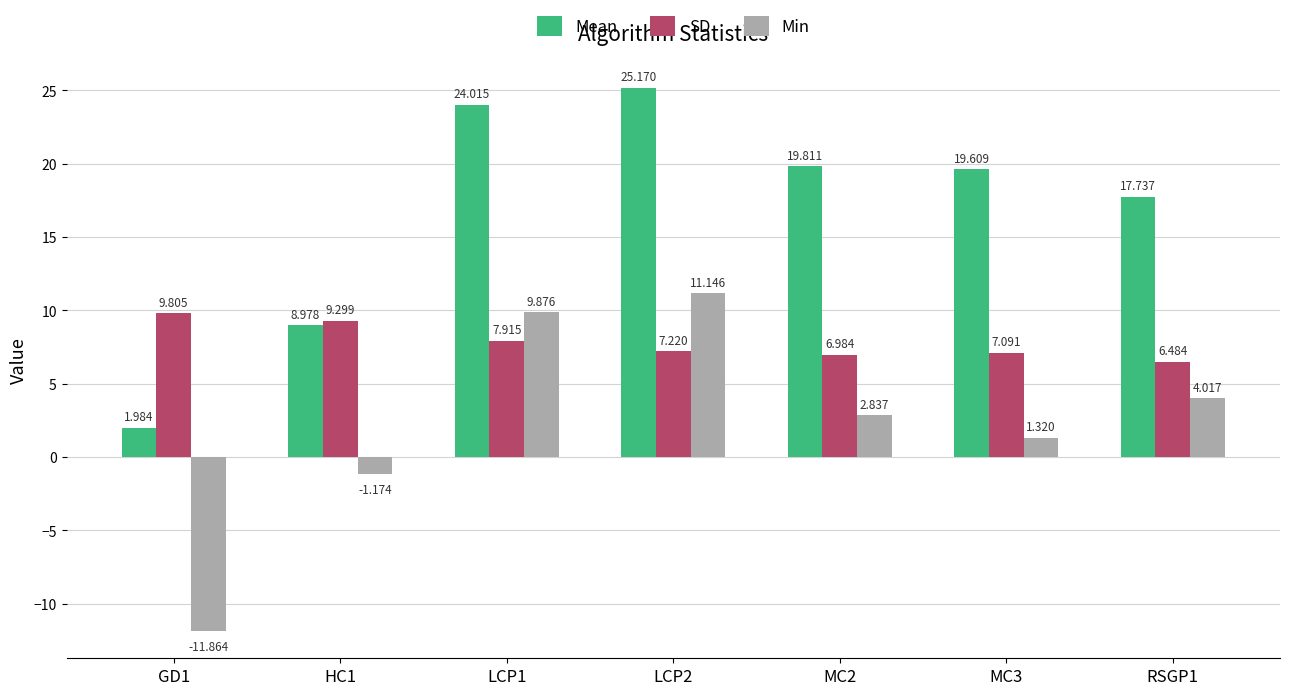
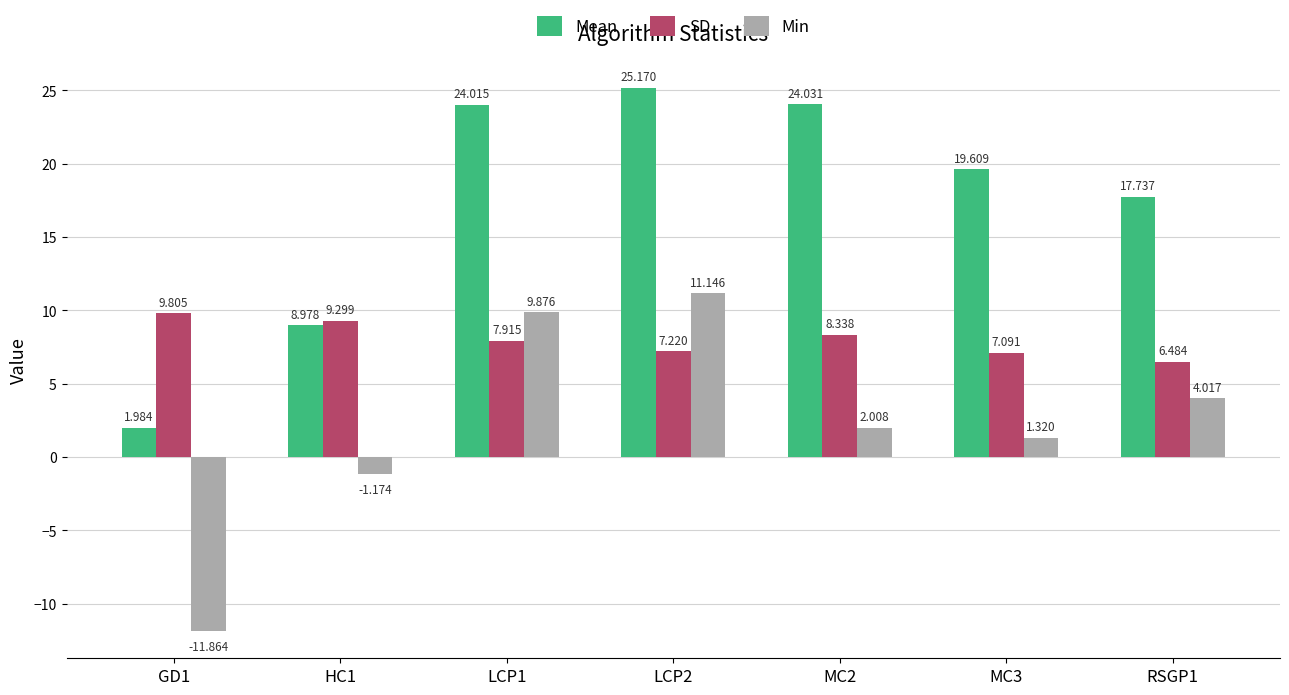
  {
    "Mean": {
      "GD1": 1.984,
      "HC1": 8.978,
      "LCP1": 24.015,
      "LCP2": 25.170,
-     "MC2": 19.811,
+     "MC2": 24.031,
      "MC3": 19.609,
      "RSGP1": 17.737
    },
    "SD": {
      "GD1": 9.805,
      "HC1": 9.299,
      "LCP1": 7.915,
      "LCP2": 7.220,
-     "MC2": 6.984,
+     "MC2": 8.338,
      "MC3": 7.091,
      "RSGP1": 6.484
    },
    "Min": {
      "GD1": -11.864,
      "HC1": -1.174,
      "LCP1": 9.876,
      "LCP2": 11.146,
-     "MC2": 2.837,
+     "MC2": 2.008,
      "MC3": 1.320,
      "RSGP1": 4.017
    }
  }
